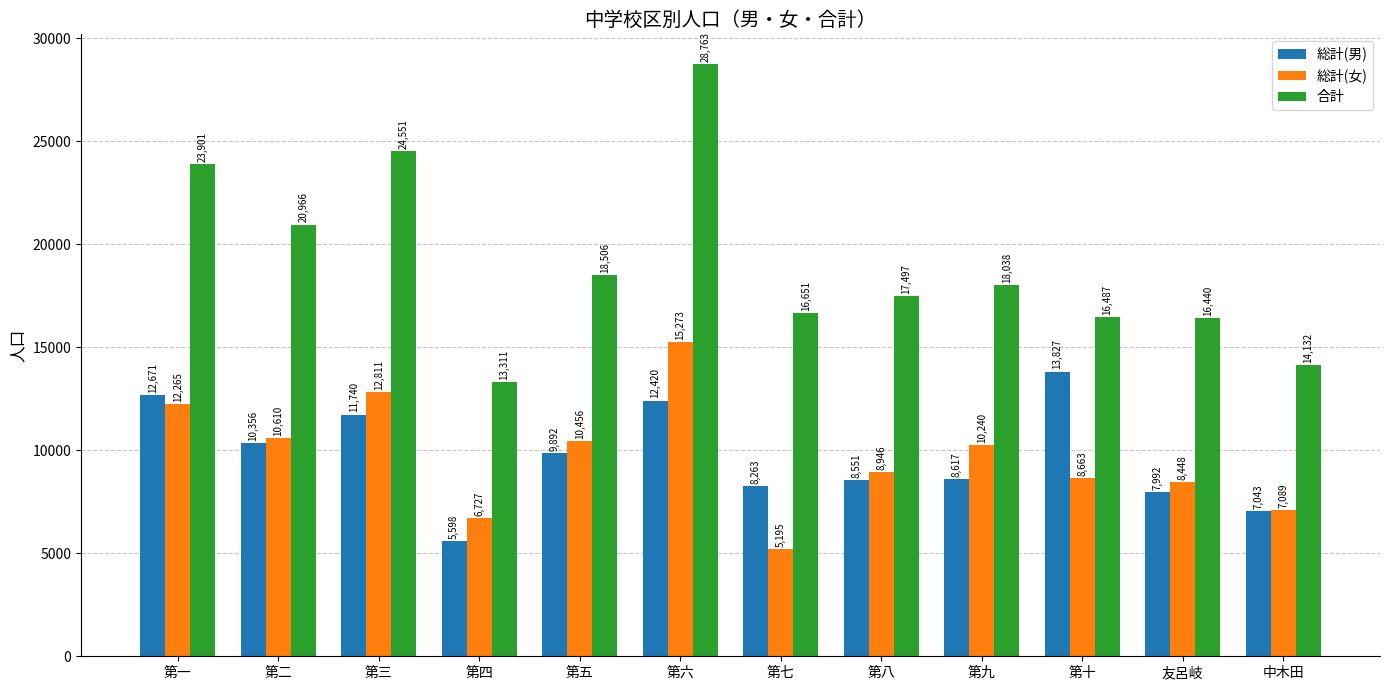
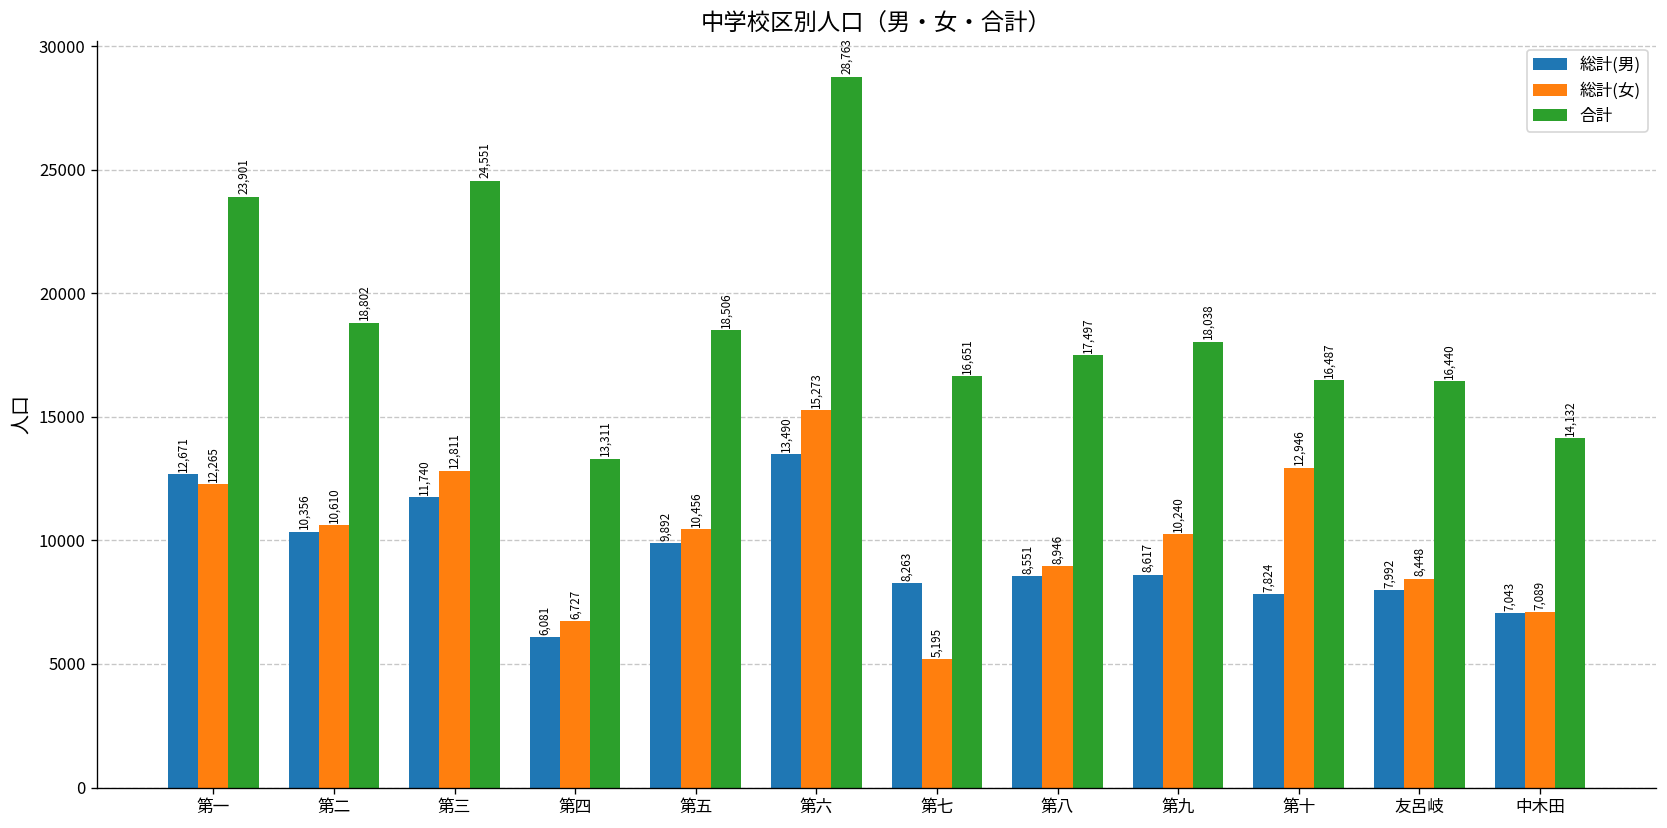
  {
    "総計(男)": {
      "第一": "12,671",
      "第二": "10,356",
      "第三": "11,740",
-     "第四": "5,598",
+     "第四": "6,081",
      "第五": "9,892",
-     "第六": "12,420",
+     "第六": "13,490",
      "第七": "8,263",
      "第八": "8,551",
      "第九": "8,617",
-     "第十": "13,827",
+     "第十": "7,824",
      "友呂岐": "7,992",
      "中木田": "7,043"
    },
    "総計(女)": {
      "第一": "12,265",
      "第二": "10,610",
      "第三": "12,811",
      "第四": "6,727",
      "第五": "10,456",
      "第六": "15,273",
      "第七": "5,195",
      "第八": "8,946",
      "第九": "10,240",
-     "第十": "8,663",
+     "第十": "12,946",
      "友呂岐": "8,448",
      "中木田": "7,089"
    },
    "合計": {
      "第一": "23,901",
-     "第二": "20,966",
+     "第二": "18,802",
      "第三": "24,551",
      "第四": "13,311",
      "第五": "18,506",
      "第六": "28,763",
      "第七": "16,651",
      "第八": "17,497",
      "第九": "18,038",
      "第十": "16,487",
      "友呂岐": "16,440",
      "中木田": "14,132"
    }
  }
